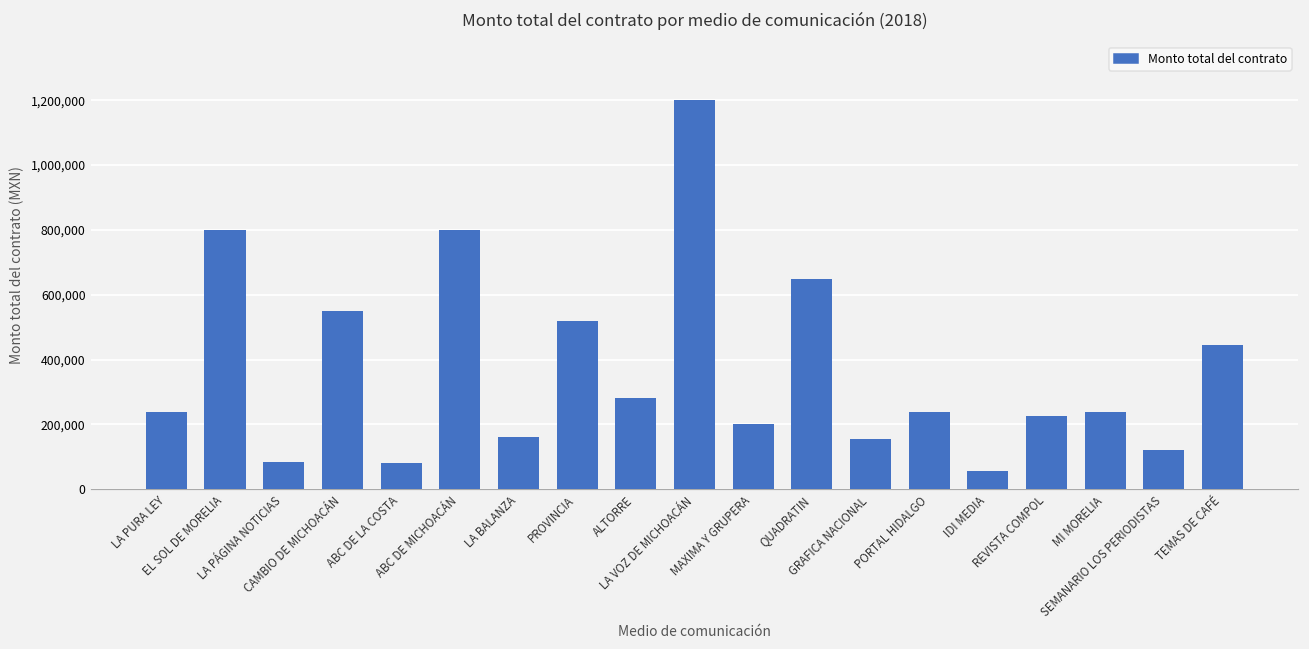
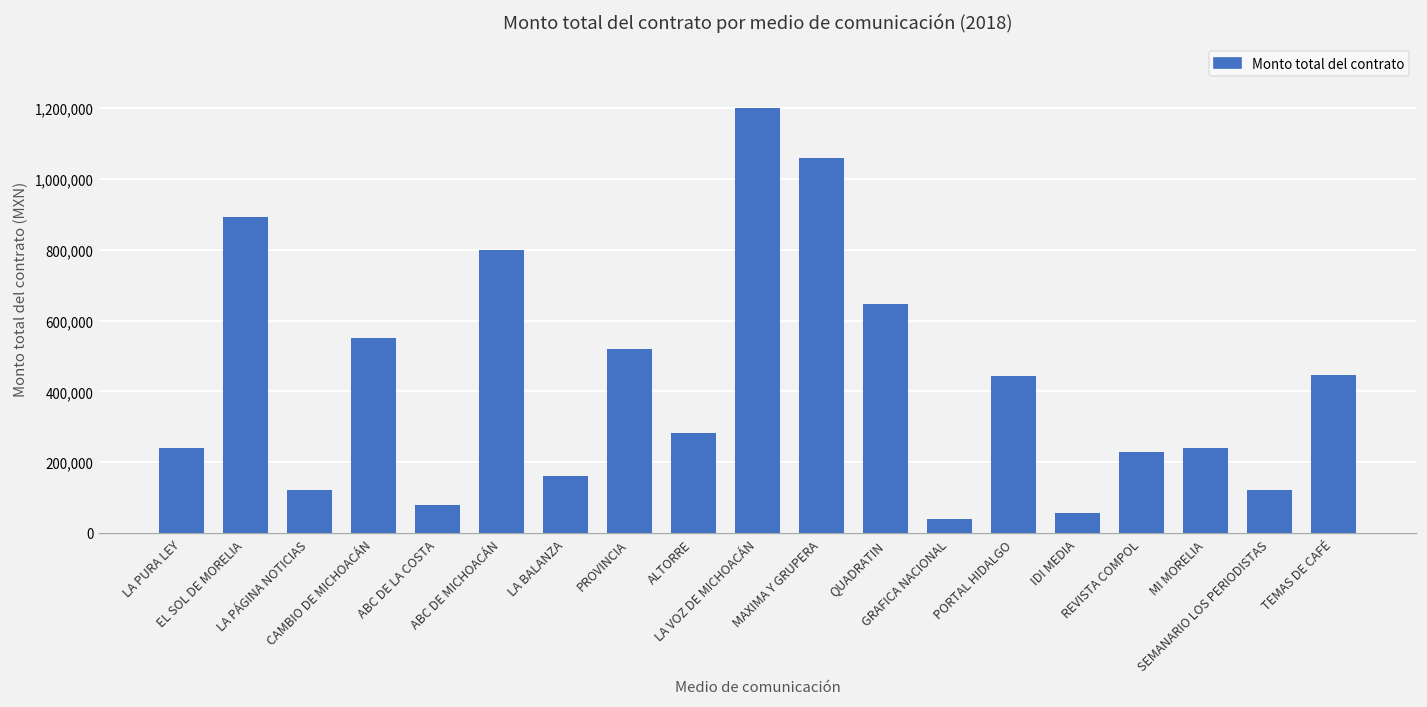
  {
    "LA PURA LEY": "240,000",
-   "EL SOL DE MORELIA": "800,000",
-   "LA PÁGINA NOTICIAS": "80,000",
+   "EL SOL DE MORELIA": "890,000",
+   "LA PÁGINA NOTICIAS": "120,000",
    "CAMBIO DE MICHOACÁN": "550,000",
    "ABC DE LA COSTA": "80,000",
    "ABC DE MICHOACÁN": "800,000",
    "LA BALANZA": "160,000",
    "PROVINCIA": "520,000",
    "ALTORRE": "280,000",
    "LA VOZ DE MICHOACÁN": "1,200,000",
-   "MAXIMA Y GRUPERA": "200,000",
+   "MAXIMA Y GRUPERA": "1,060,000",
    "QUADRATIN": "650,000",
-   "GRAFICA NACIONAL": "160,000",
-   "PORTAL HIDALGO": "240,000",
+   "GRAFICA NACIONAL": "40,000",
+   "PORTAL HIDALGO": "440,000",
    "IDI MEDIA": "60,000",
    "REVISTA COMPOL": "230,000",
    "MI MORELIA": "240,000",
    "SEMANARIO LOS PERIODISTAS": "120,000",
    "TEMAS DE CAFÉ": "450,000"
  }
